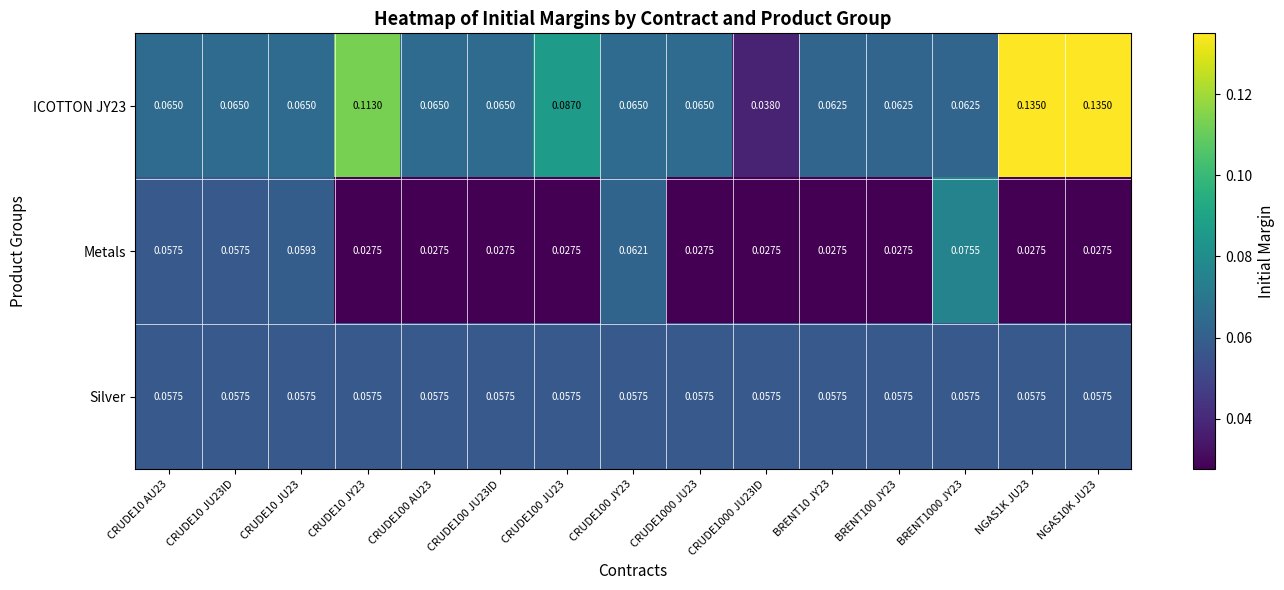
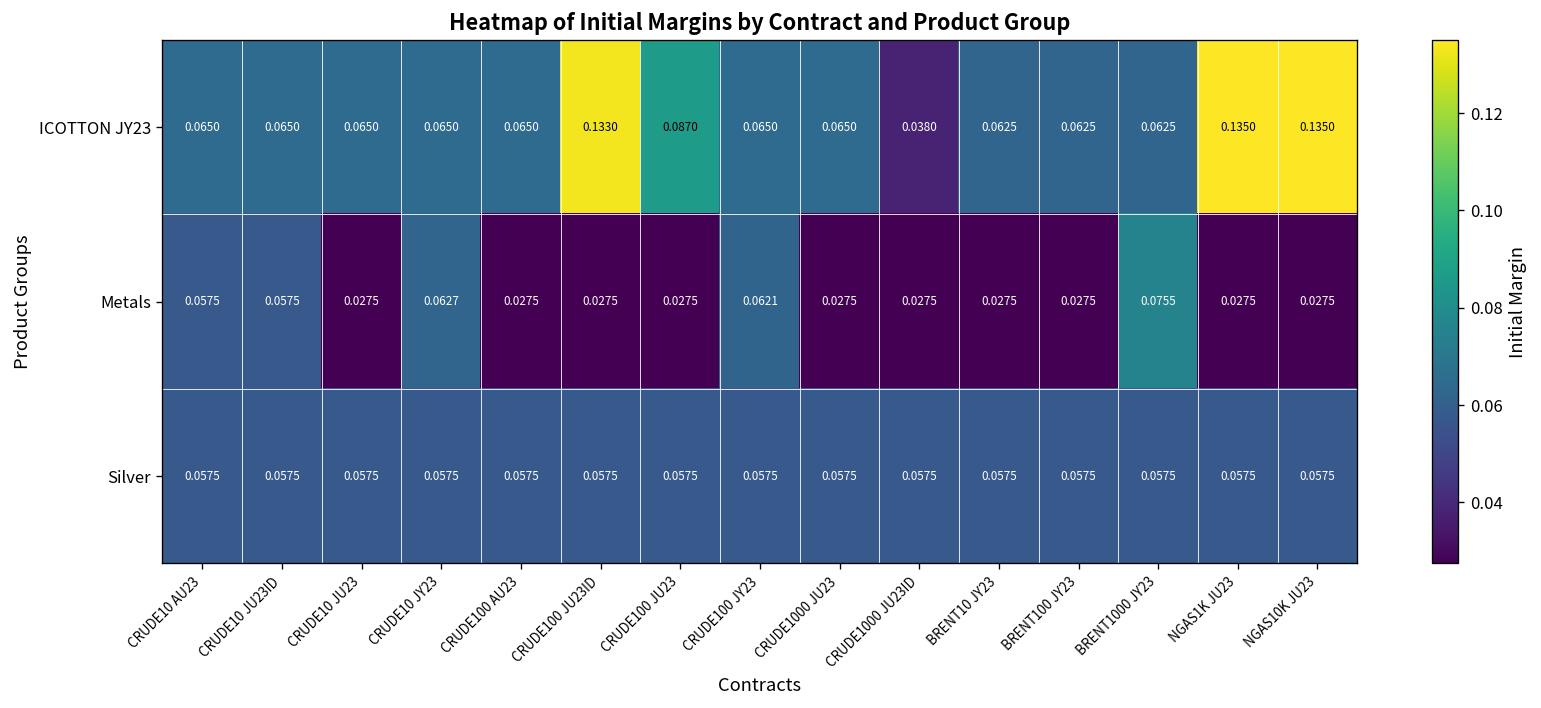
  {
    "ICOTTON JY23": {
      "CRUDE10 AU23": 0.0650,
      "CRUDE10 JU23ID": 0.0650,
      "CRUDE10 JU23": 0.0650,
-     "CRUDE10 JY23": 0.1130,
+     "CRUDE10 JY23": 0.0650,
      "CRUDE100 AU23": 0.0650,
-     "CRUDE100 JU23ID": 0.0650,
+     "CRUDE100 JU23ID": 0.1330,
      "CRUDE100 JU23": 0.0870,
      "CRUDE100 JY23": 0.0650,
      "CRUDE1000 JU23": 0.0650,
      "CRUDE1000 JU23ID": 0.0380,
      "BRENT10 JY23": 0.0625,
      "BRENT100 JY23": 0.0625,
      "BRENT1000 JY23": 0.0625,
      "NGAS1K JU23": 0.1350,
      "NGAS10K JU23": 0.1350
    },
    "Metals": {
      "CRUDE10 AU23": 0.0575,
      "CRUDE10 JU23ID": 0.0575,
-     "CRUDE10 JU23": 0.0593,
-     "CRUDE10 JY23": 0.0275,
+     "CRUDE10 JU23": 0.0275,
+     "CRUDE10 JY23": 0.0627,
      "CRUDE100 AU23": 0.0275,
      "CRUDE100 JU23ID": 0.0275,
      "CRUDE100 JU23": 0.0275,
      "CRUDE100 JY23": 0.0621,
      "CRUDE1000 JU23": 0.0275,
      "CRUDE1000 JU23ID": 0.0275,
      "BRENT10 JY23": 0.0275,
      "BRENT100 JY23": 0.0275,
      "BRENT1000 JY23": 0.0755,
      "NGAS1K JU23": 0.0275,
      "NGAS10K JU23": 0.0275
    },
    "Silver": {
      "CRUDE10 AU23": 0.0575,
      "CRUDE10 JU23ID": 0.0575,
      "CRUDE10 JU23": 0.0575,
      "CRUDE10 JY23": 0.0575,
      "CRUDE100 AU23": 0.0575,
      "CRUDE100 JU23ID": 0.0575,
      "CRUDE100 JU23": 0.0575,
      "CRUDE100 JY23": 0.0575,
      "CRUDE1000 JU23": 0.0575,
      "CRUDE1000 JU23ID": 0.0575,
      "BRENT10 JY23": 0.0575,
      "BRENT100 JY23": 0.0575,
      "BRENT1000 JY23": 0.0575,
      "NGAS1K JU23": 0.0575,
      "NGAS10K JU23": 0.0575
    }
  }
